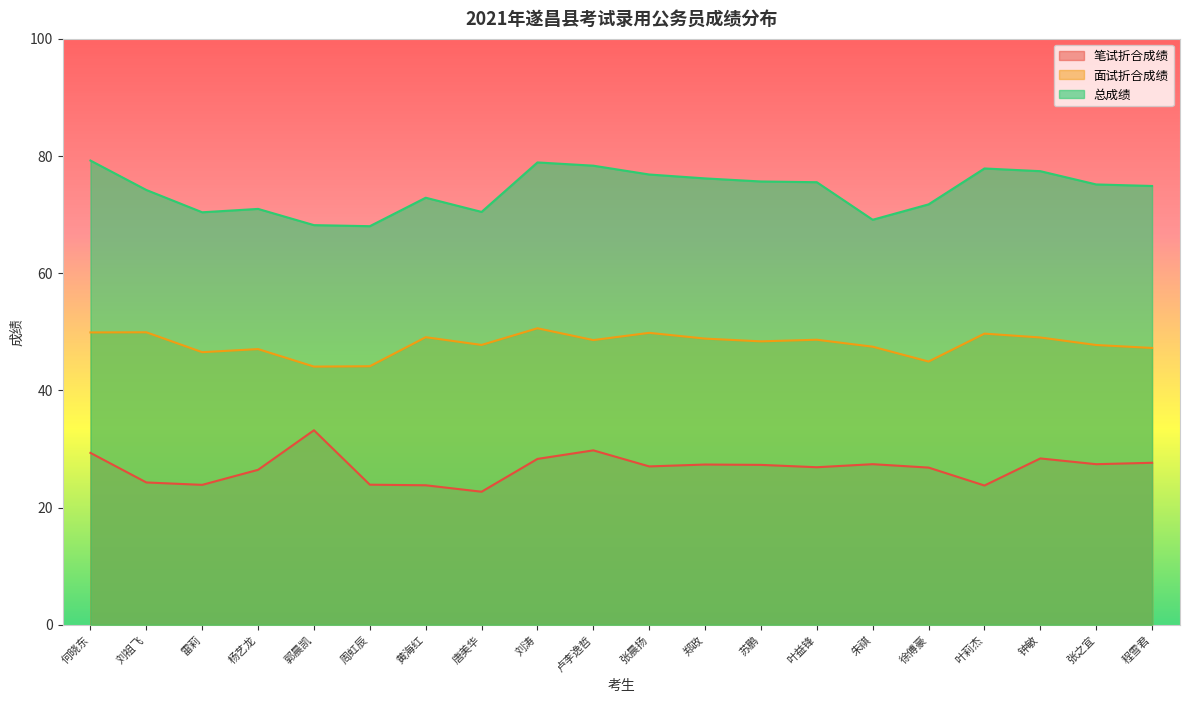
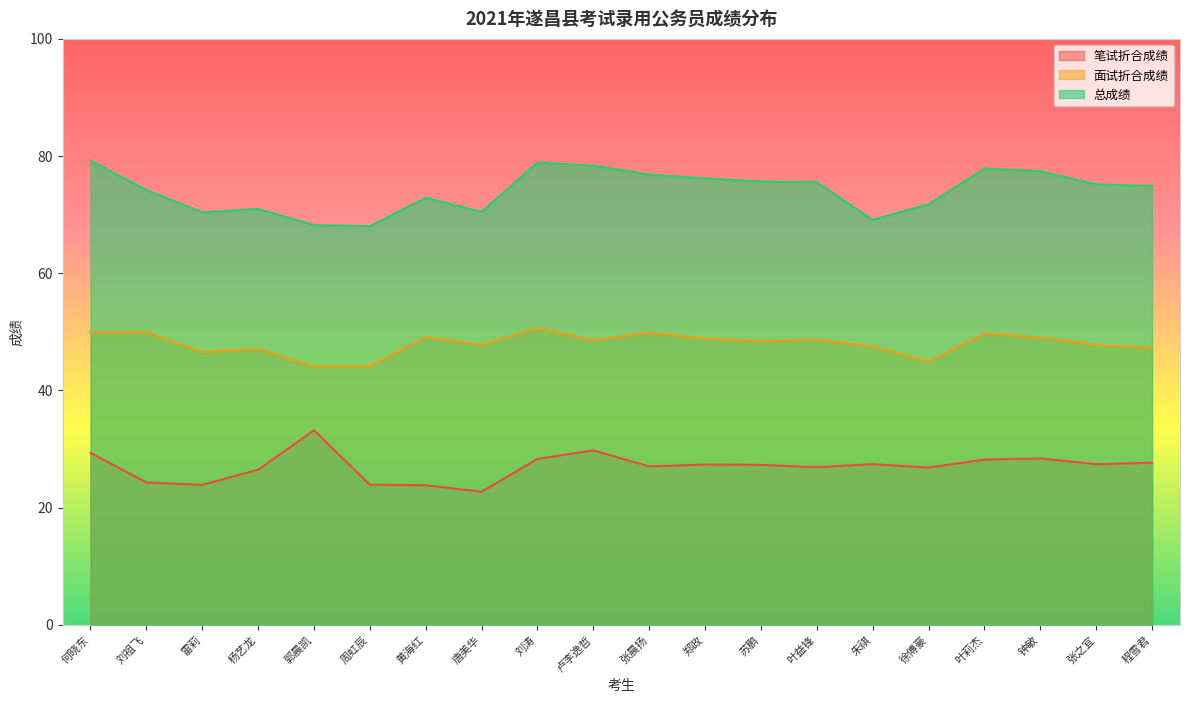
  {
    "笔试折合成绩": {
      "何晓东": 29,
      "刘祖飞": 24,
      "雷莉": 24,
      "杨艺龙": 26,
      "郭晨凯": 33,
      "周虹辰": 24,
      "黄海红": 24,
      "唐美华": 23,
      "刘涛": 28,
      "卢李逸哲": 30,
      "张晨扬": 27,
      "郑政": 27,
      "苏鹏": 27,
      "叶益锋": 27,
      "朱祺": 27,
      "徐傅豪": 27,
-     "叶莉杰": 24,
+     "叶莉杰": 28,
      "钟敏": 28,
      "张之宜": 27,
      "程雪君": 28
    },
    "面试折合成绩": {
      "何晓东": 50,
      "刘祖飞": 50,
      "雷莉": 47,
      "杨艺龙": 47,
      "郭晨凯": 44,
      "周虹辰": 44,
      "黄海红": 49,
      "唐美华": 48,
      "刘涛": 51,
      "卢李逸哲": 49,
      "张晨扬": 50,
      "郑政": 49,
      "苏鹏": 48,
      "叶益锋": 49,
      "朱祺": 47,
      "徐傅豪": 45,
      "叶莉杰": 50,
      "钟敏": 49,
      "张之宜": 48,
      "程雪君": 47
    },
    "总成绩": {
      "何晓东": 79,
      "刘祖飞": 74,
      "雷莉": 70,
      "杨艺龙": 71,
      "郭晨凯": 68,
      "周虹辰": 68,
      "黄海红": 73,
      "唐美华": 70,
      "刘涛": 79,
      "卢李逸哲": 78,
      "张晨扬": 77,
      "郑政": 76,
      "苏鹏": 76,
      "叶益锋": 76,
      "朱祺": 69,
      "徐傅豪": 72,
      "叶莉杰": 78,
      "钟敏": 77,
      "张之宜": 75,
      "程雪君": 75
    }
  }
